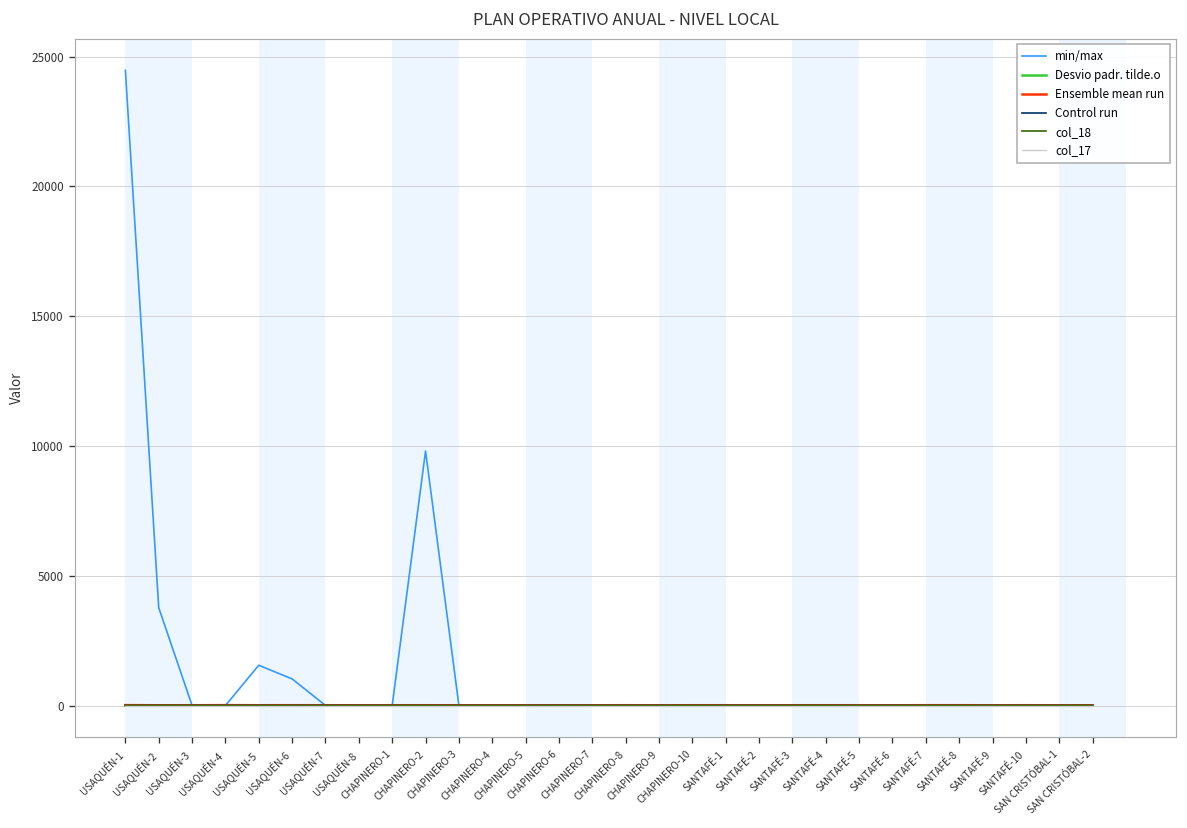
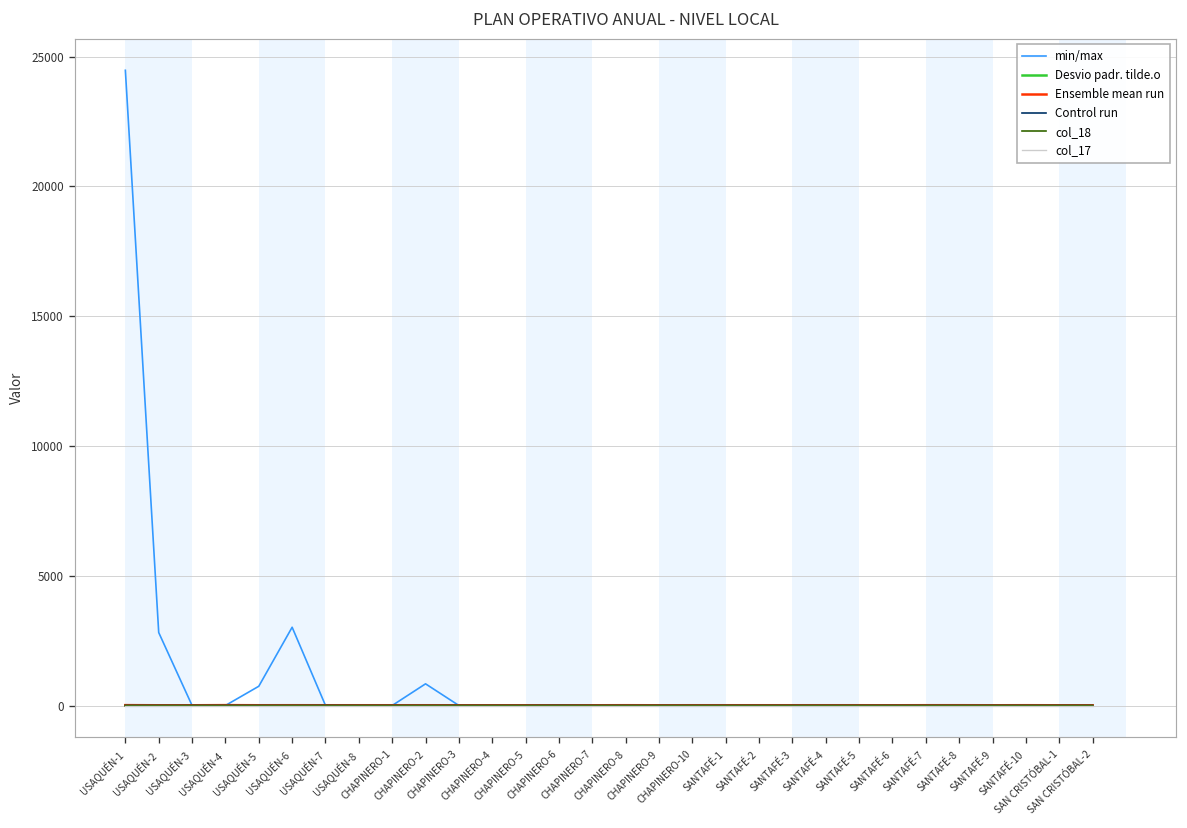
  {
    "min/max": {
      "USAQUÉN-1": 24500,
-     "USAQUÉN-2": 3800,
-     "USAQUÉN-5": 1600,
-     "USAQUÉN-6": 1000,
-     "CHAPINERO-2": 9800
+     "USAQUÉN-2": 2800,
+     "USAQUÉN-5": 700,
+     "USAQUÉN-6": 3000,
+     "CHAPINERO-2": 800
    },
    "col_17": {
      "USAQUÉN-1": 0,
      "USAQUÉN-2": 0,
      "USAQUÉN-5": 0,
      "USAQUÉN-6": 0,
      "CHAPINERO-2": 0
    }
  }
